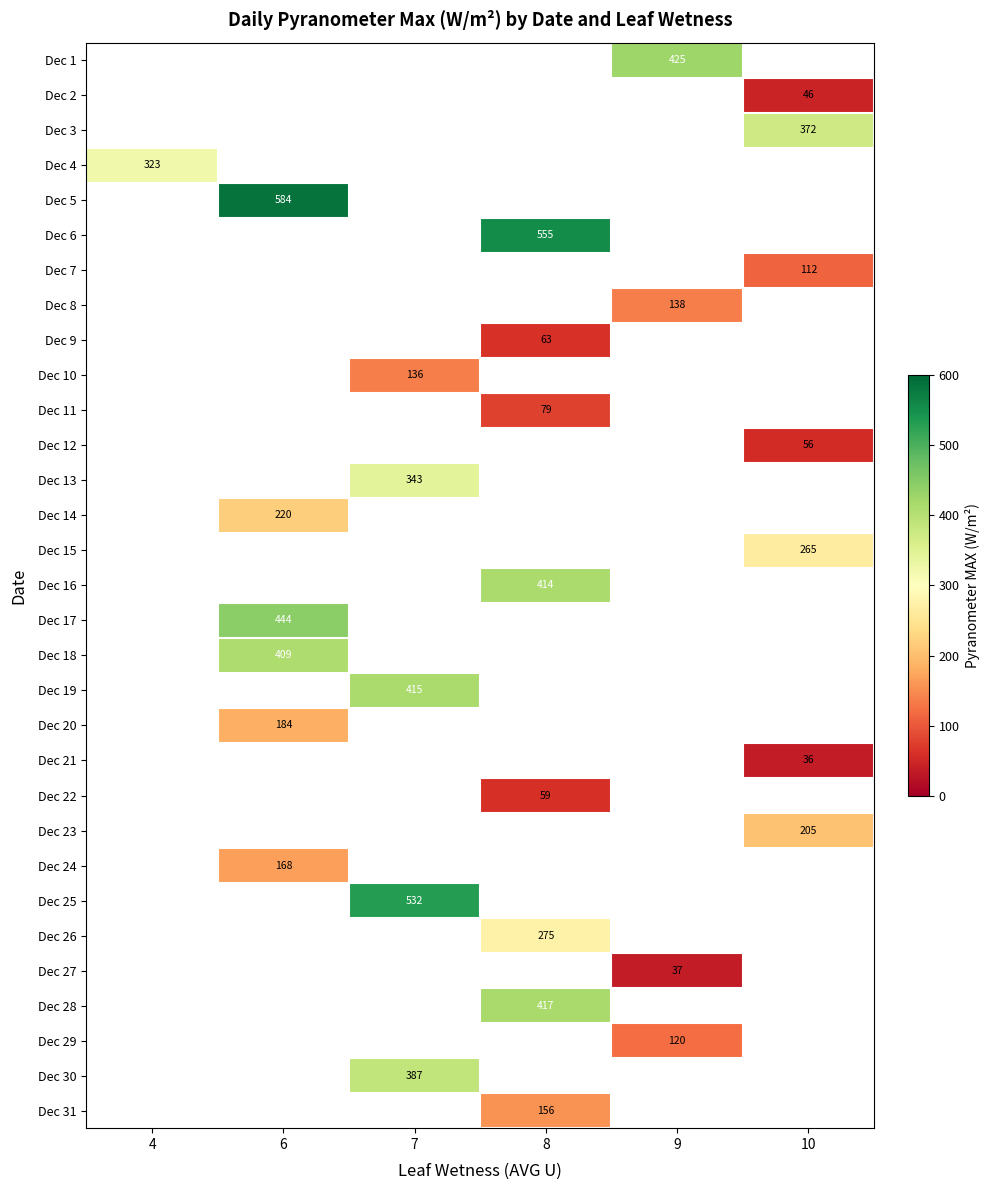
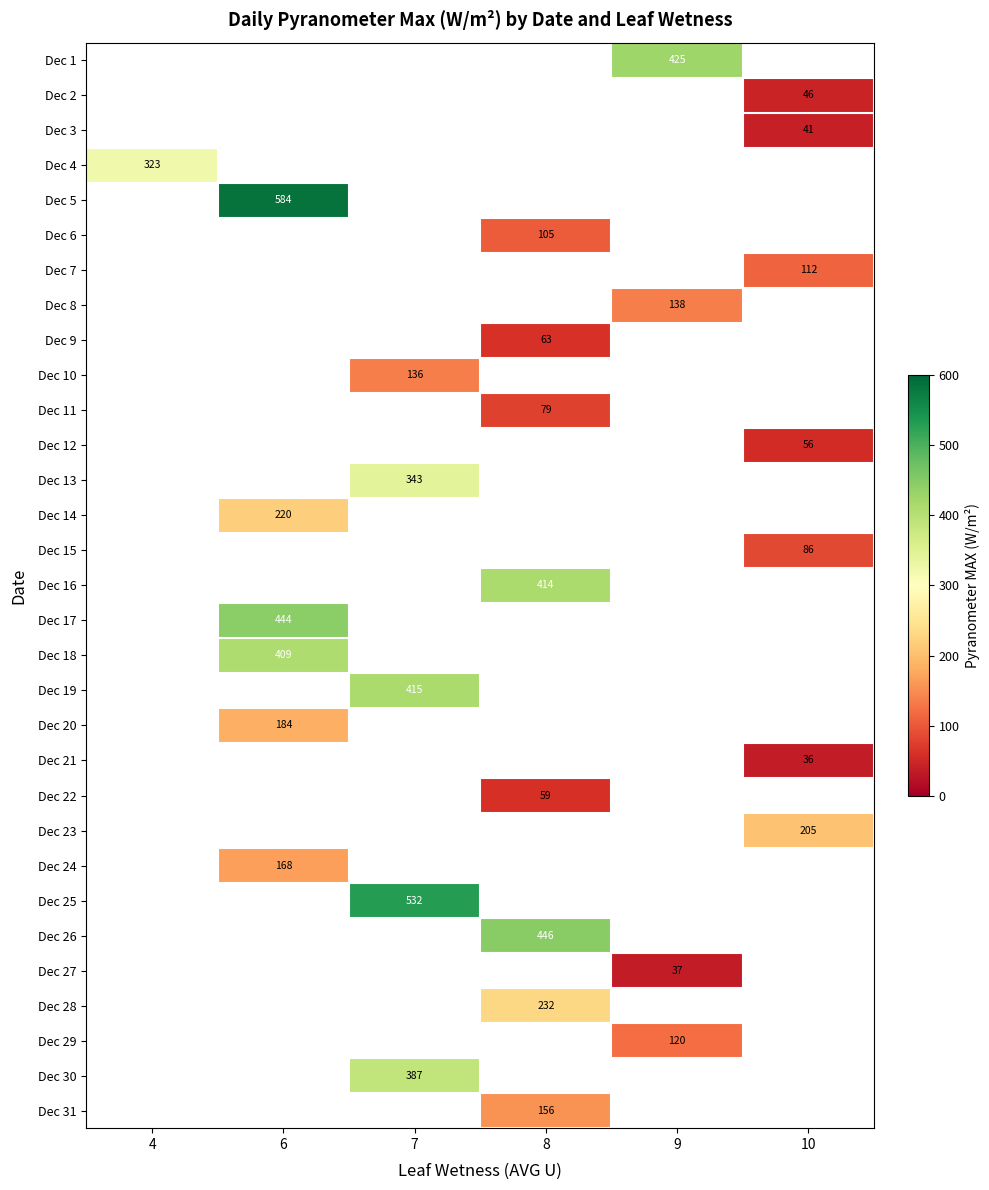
  {
    "Dec 1": {
      "9": 425
    },
    "Dec 2": {
      "10": 46
    },
    "Dec 3": {
-     "10": 372
+     "10": 41
    },
    "Dec 4": {
      "4": 323
    },
    "Dec 5": {
      "6": 584
    },
    "Dec 6": {
-     "8": 555
+     "8": 105
    },
    "Dec 7": {
      "10": 112
    },
    "Dec 8": {
      "9": 138
    },
    "Dec 9": {
      "8": 63
    },
    "Dec 10": {
      "7": 136
    },
    "Dec 11": {
      "8": 79
    },
    "Dec 12": {
      "10": 56
    },
    "Dec 13": {
      "7": 343
    },
    "Dec 14": {
      "6": 220
    },
    "Dec 15": {
-     "10": 265
+     "10": 86
    },
    "Dec 16": {
      "8": 414
    },
    "Dec 17": {
      "6": 444
    },
    "Dec 18": {
      "6": 409
    },
    "Dec 19": {
      "7": 415
    },
    "Dec 20": {
      "6": 184
    },
    "Dec 21": {
      "10": 36
    },
    "Dec 22": {
      "8": 59
    },
    "Dec 23": {
      "10": 205
    },
    "Dec 24": {
      "6": 168
    },
    "Dec 25": {
      "7": 532
    },
    "Dec 26": {
-     "8": 275
+     "8": 446
    },
    "Dec 27": {
      "9": 37
    },
    "Dec 28": {
-     "8": 417
+     "8": 232
    },
    "Dec 29": {
      "9": 120
    },
    "Dec 30": {
      "7": 387
    },
    "Dec 31": {
      "8": 156
    }
  }
